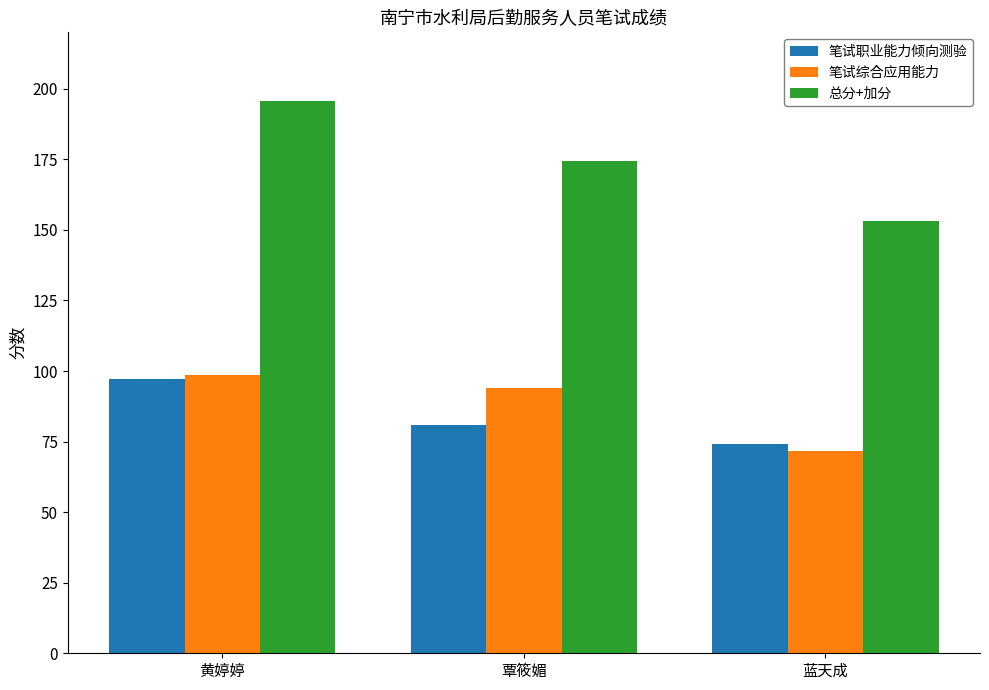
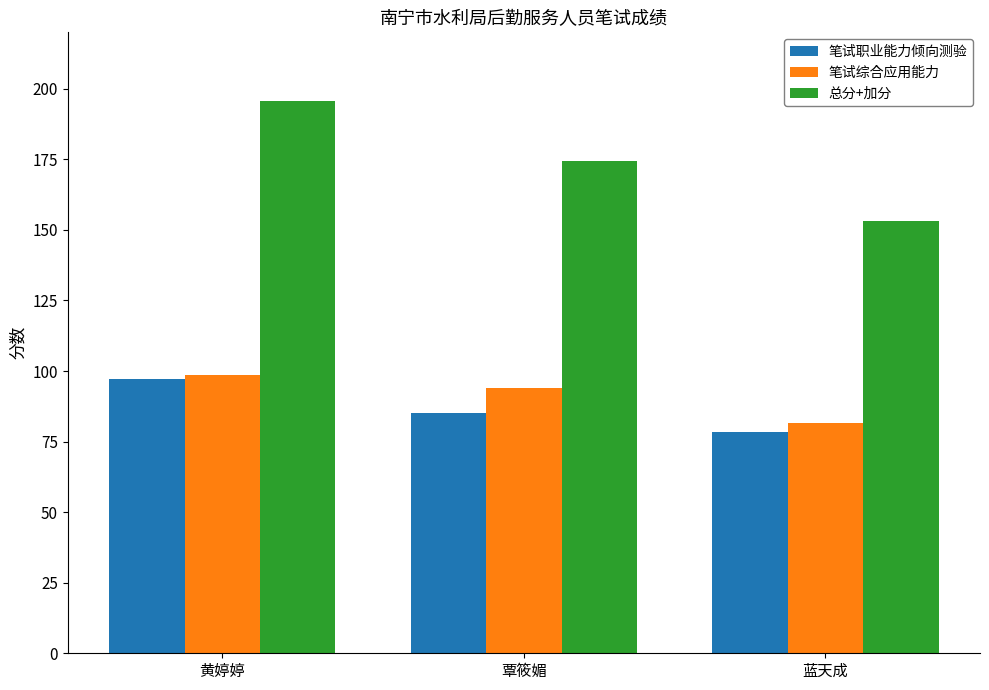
  {
    "笔试职业能力倾向测验": {
      "黄婷婷": 97,
-     "覃筱媚": 81,
-     "蓝天成": 74
+     "覃筱媚": 85,
+     "蓝天成": 79
    },
    "笔试综合应用能力": {
      "黄婷婷": 99,
      "覃筱媚": 94,
-     "蓝天成": 72
+     "蓝天成": 82
    },
    "总分+加分": {
      "黄婷婷": 196,
      "覃筱媚": 174,
      "蓝天成": 153
    }
  }
